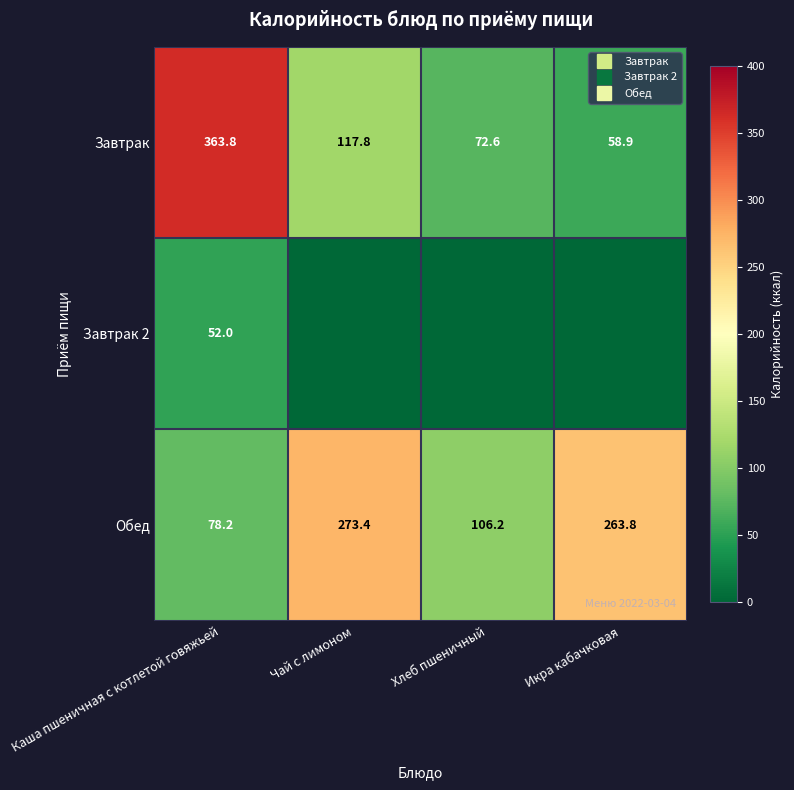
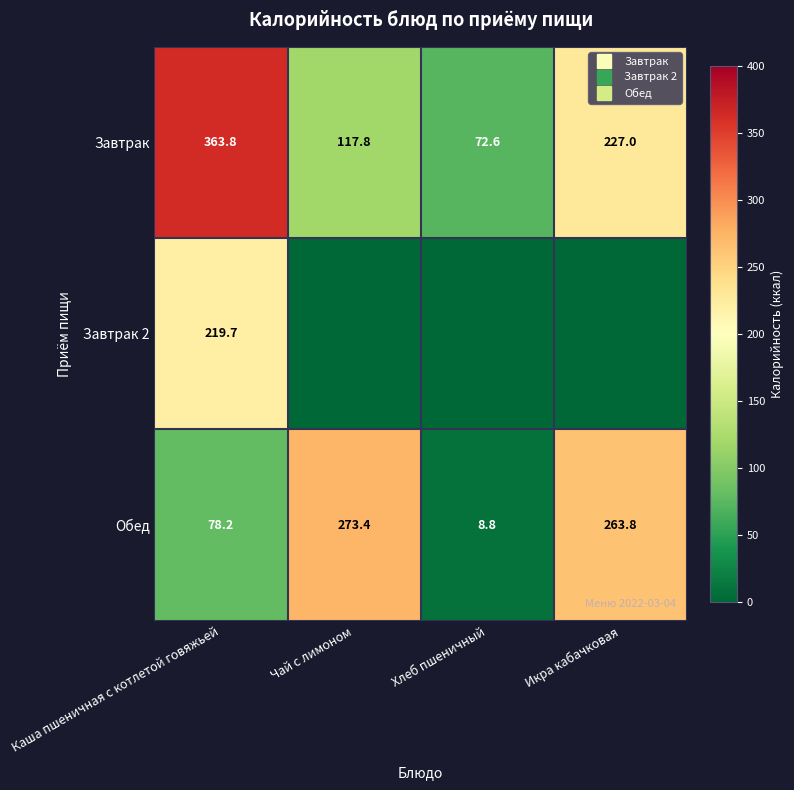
  {
    "Завтрак": {
      "Каша пшеничная с котлетой говяжьей": 363.8,
      "Чай с лимоном": 117.8,
      "Хлеб пшеничный": 72.6,
-     "Икра кабачковая": 58.9
+     "Икра кабачковая": 227.0
    },
    "Завтрак 2": {
-     "Каша пшеничная с котлетой говяжьей": 52.0
+     "Каша пшеничная с котлетой говяжьей": 219.7
    },
    "Обед": {
      "Каша пшеничная с котлетой говяжьей": 78.2,
      "Чай с лимоном": 273.4,
-     "Хлеб пшеничный": 106.2
+     "Хлеб пшеничный": 8.8
    }
  }
